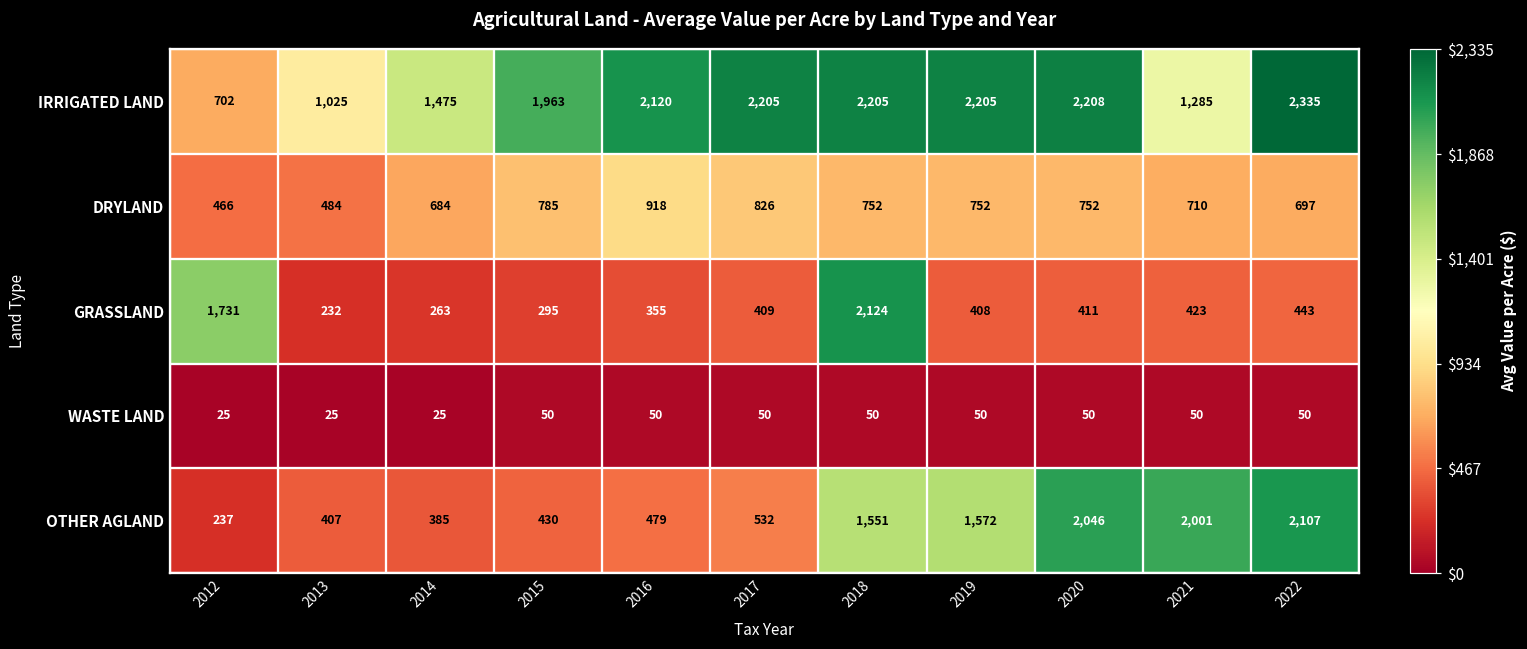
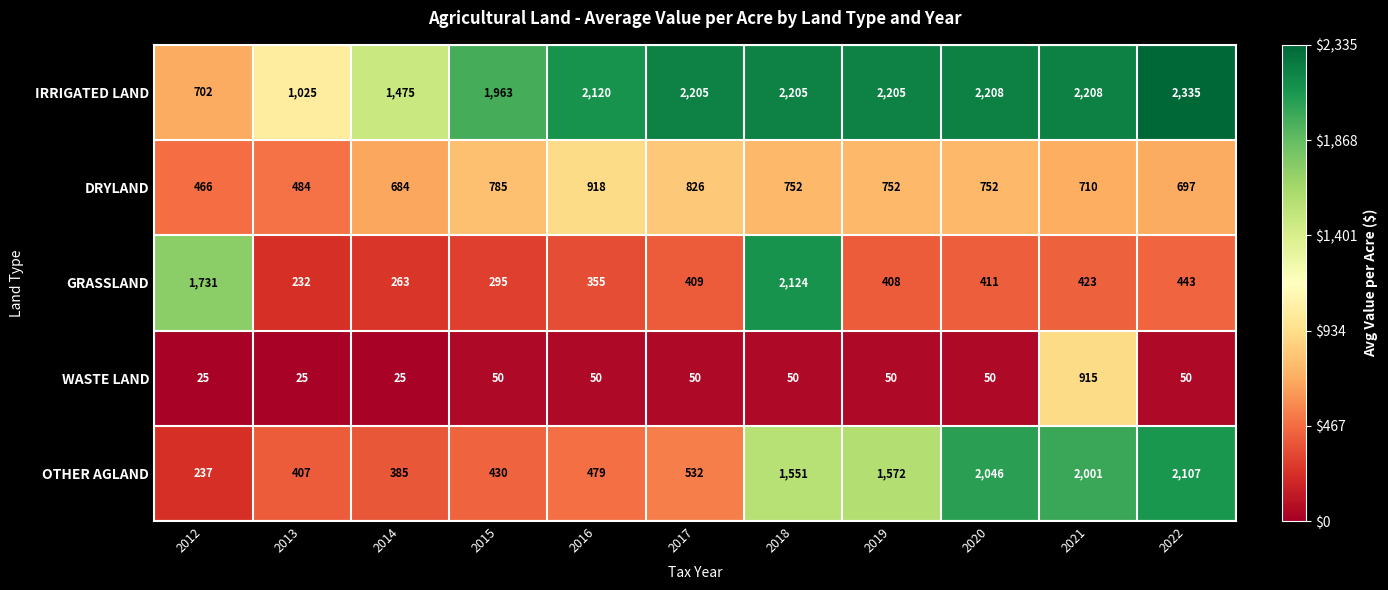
  {
    "IRRIGATED LAND": {
      "2012": "702",
      "2013": "1,025",
      "2014": "1,475",
      "2015": "1,963",
      "2016": "2,120",
      "2017": "2,205",
      "2018": "2,205",
      "2019": "2,205",
      "2020": "2,208",
-     "2021": "1,285",
+     "2021": "2,208",
      "2022": "2,335"
    },
    "DRYLAND": {
      "2012": "466",
      "2013": "484",
      "2014": "684",
      "2015": "785",
      "2016": "918",
      "2017": "826",
      "2018": "752",
      "2019": "752",
      "2020": "752",
      "2021": "710",
      "2022": "697"
    },
    "GRASSLAND": {
      "2012": "1,731",
      "2013": "232",
      "2014": "263",
      "2015": "295",
      "2016": "355",
      "2017": "409",
      "2018": "2,124",
      "2019": "408",
      "2020": "411",
      "2021": "423",
      "2022": "443"
    },
    "WASTE LAND": {
      "2012": "25",
      "2013": "25",
      "2014": "25",
      "2015": "50",
      "2016": "50",
      "2017": "50",
      "2018": "50",
      "2019": "50",
      "2020": "50",
-     "2021": "50",
+     "2021": "915",
      "2022": "50"
    },
    "OTHER AGLAND": {
      "2012": "237",
      "2013": "407",
      "2014": "385",
      "2015": "430",
      "2016": "479",
      "2017": "532",
      "2018": "1,551",
      "2019": "1,572",
      "2020": "2,046",
      "2021": "2,001",
      "2022": "2,107"
    }
  }
